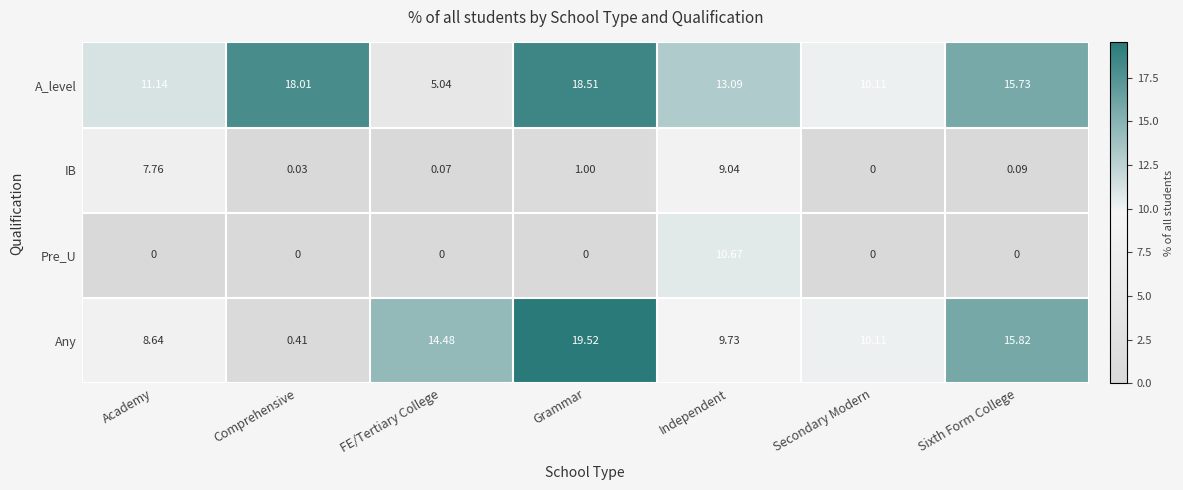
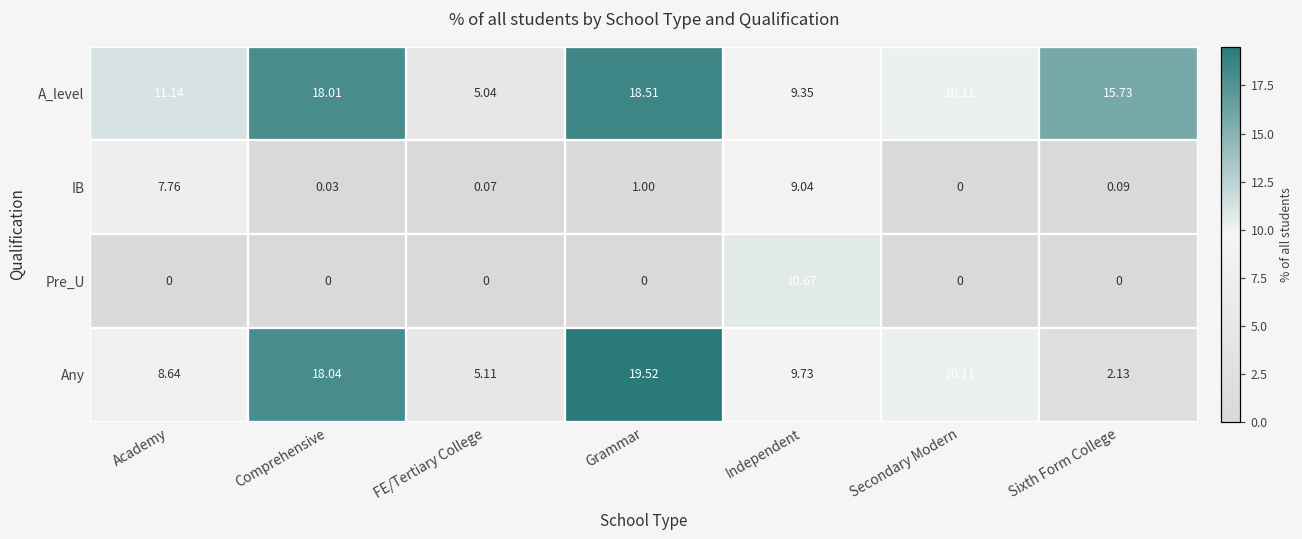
  {
    "A_level": {
      "Comprehensive": 18.01,
      "FE/Tertiary College": 5.04,
      "Grammar": 18.51,
-     "Independent": 13.09,
+     "Independent": 9.35,
      "Sixth Form College": 15.73
    },
    "IB": {
      "Academy": 7.76,
      "Comprehensive": 0.03,
      "FE/Tertiary College": 0.07,
      "Grammar": 1.00,
      "Independent": 9.04,
      "Secondary Modern": 0,
      "Sixth Form College": 0.09
    },
    "Pre_U": {
      "Academy": 0,
      "Comprehensive": 0,
      "FE/Tertiary College": 0,
      "Grammar": 0,
      "Secondary Modern": 0,
      "Sixth Form College": 0
    },
    "Any": {
      "Academy": 8.64,
-     "Comprehensive": 0.41,
-     "FE/Tertiary College": 14.48,
+     "Comprehensive": 18.04,
+     "FE/Tertiary College": 5.11,
      "Grammar": 19.52,
      "Independent": 9.73,
-     "Sixth Form College": 15.82
+     "Sixth Form College": 2.13
    }
  }
